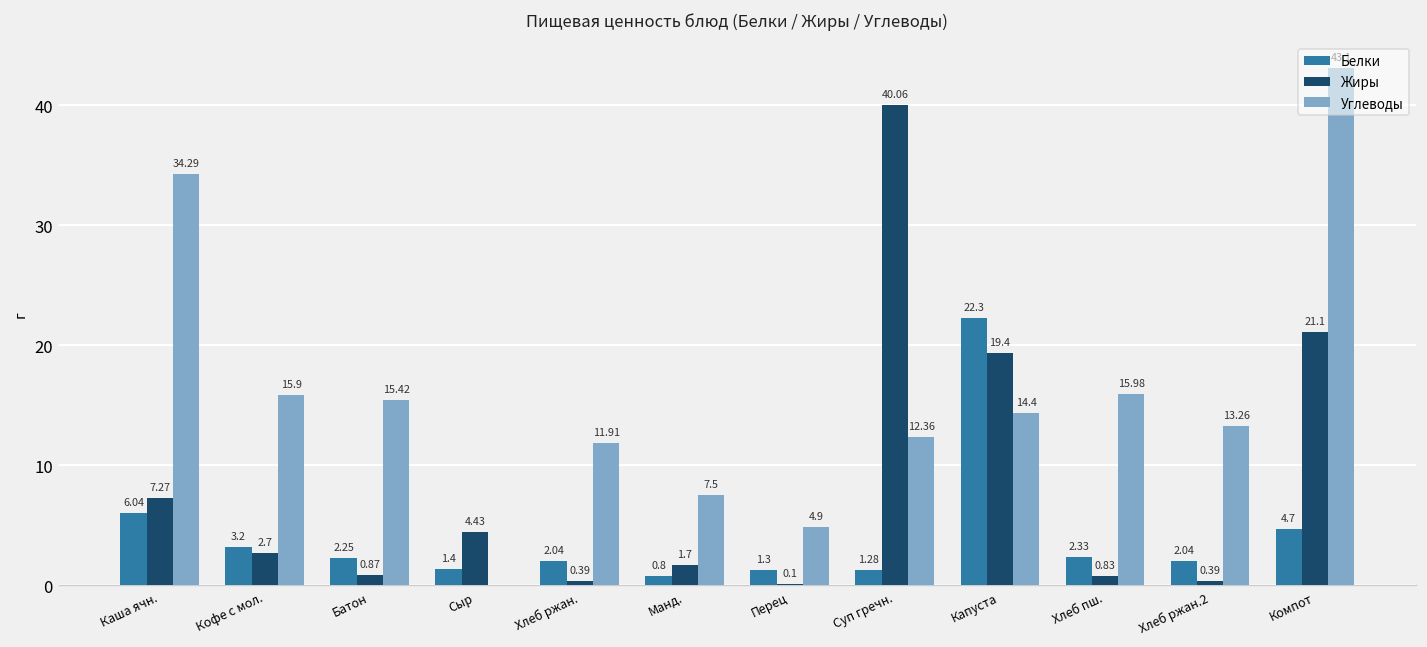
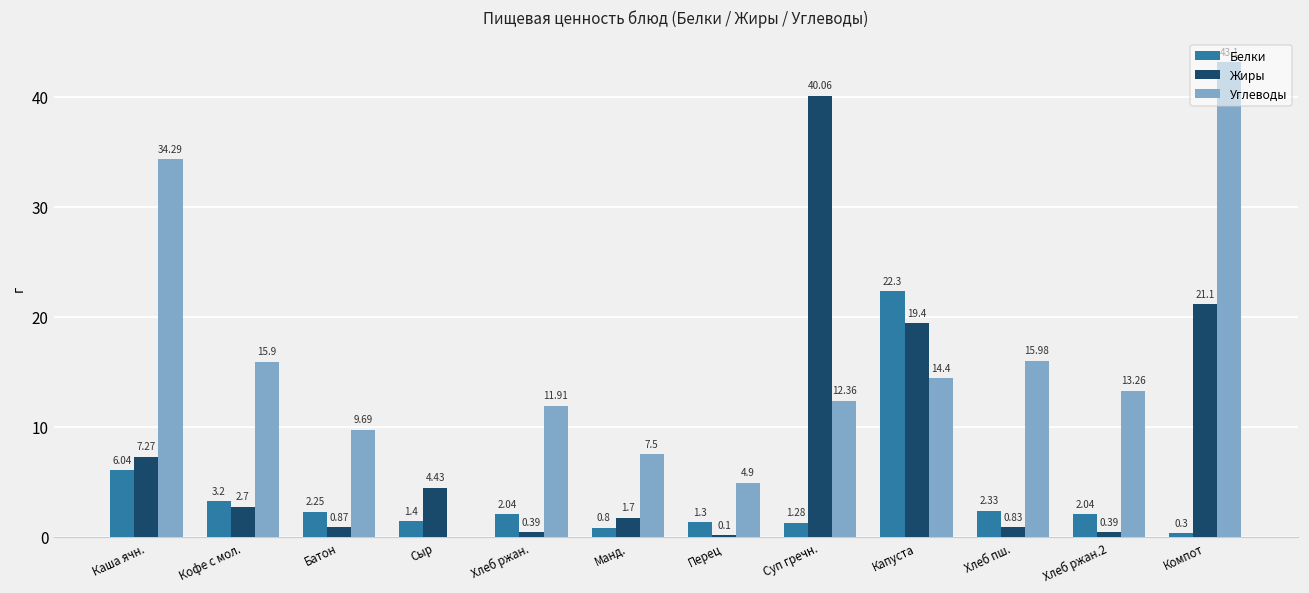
  {
    "Белки": {
      "Каша ячн.": 6.04,
      "Кофе с мол.": 3.2,
      "Батон": 2.25,
      "Сыр": 1.4,
      "Хлеб ржан.": 2.04,
      "Манд.": 0.8,
      "Перец": 1.3,
      "Суп гречн.": 1.28,
      "Капуста": 22.3,
      "Хлеб пш.": 2.33,
      "Хлеб ржан.2": 2.04,
-     "Компот": 4.7
+     "Компот": 0.3
    },
    "Жиры": {
      "Каша ячн.": 7.27,
      "Кофе с мол.": 2.7,
      "Батон": 0.87,
      "Сыр": 4.43,
      "Хлеб ржан.": 0.39,
      "Манд.": 1.7,
      "Перец": 0.1,
      "Суп гречн.": 40.06,
      "Капуста": 19.4,
      "Хлеб пш.": 0.83,
      "Хлеб ржан.2": 0.39,
      "Компот": 21.1
    },
    "Углеводы": {
      "Каша ячн.": 34.29,
      "Кофе с мол.": 15.9,
-     "Батон": 15.42,
+     "Батон": 9.69,
      "Хлеб ржан.": 11.91,
      "Манд.": 7.5,
      "Перец": 4.9,
      "Суп гречн.": 12.36,
      "Капуста": 14.4,
      "Хлеб пш.": 15.98,
      "Хлеб ржан.2": 13.26
    }
  }
